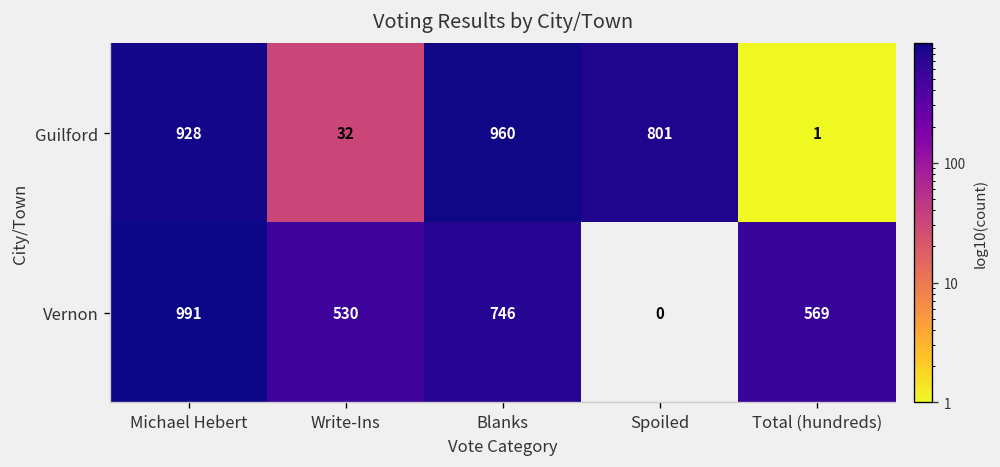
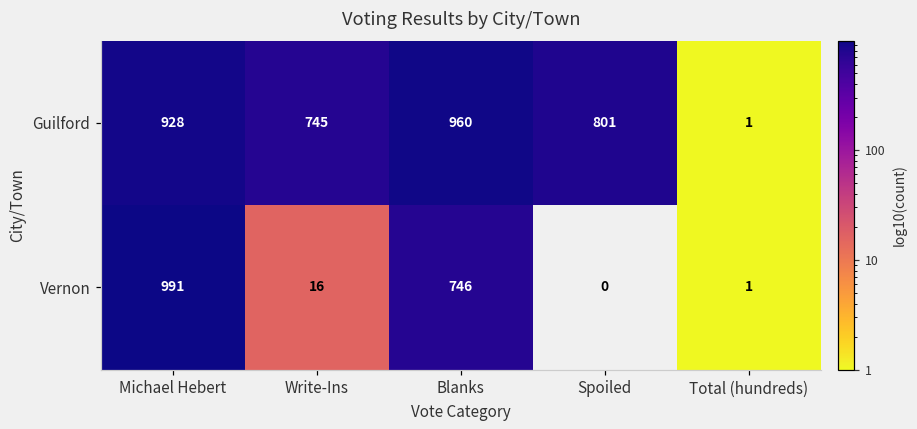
  {
    "Guilford": {
      "Michael Hebert": 928,
-     "Write-Ins": 32,
+     "Write-Ins": 745,
      "Blanks": 960,
      "Spoiled": 801,
      "Total (hundreds)": 1
    },
    "Vernon": {
      "Michael Hebert": 991,
-     "Write-Ins": 530,
+     "Write-Ins": 16,
      "Blanks": 746,
      "Spoiled": 0,
-     "Total (hundreds)": 569
+     "Total (hundreds)": 1
    }
  }
